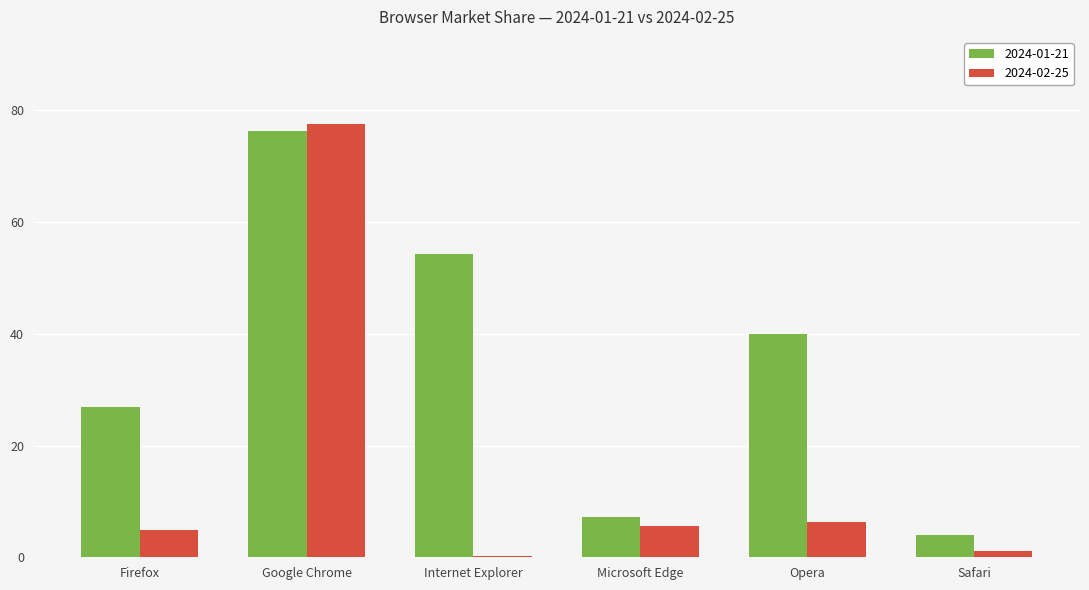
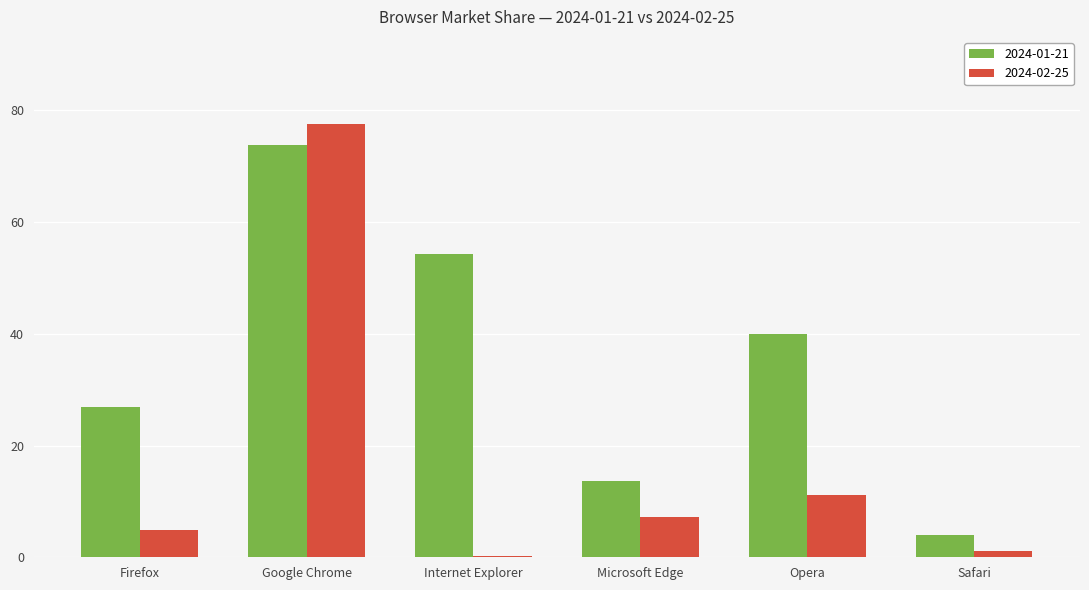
  {
    "2024-01-21": {
      "Firefox": 27,
-     "Google Chrome": 76,
+     "Google Chrome": 74,
      "Internet Explorer": 54,
-     "Microsoft Edge": 7,
+     "Microsoft Edge": 14,
      "Opera": 40,
      "Safari": 4
    },
    "2024-02-25": {
      "Firefox": 5,
      "Google Chrome": 78,
-     "Microsoft Edge": 6,
-     "Opera": 6,
+     "Microsoft Edge": 7,
+     "Opera": 11,
      "Safari": 1
    }
  }
